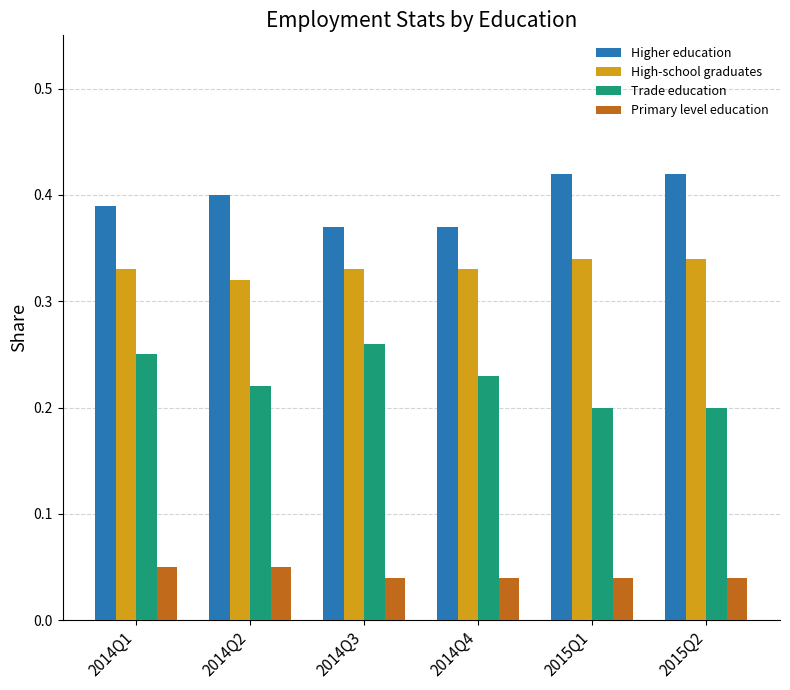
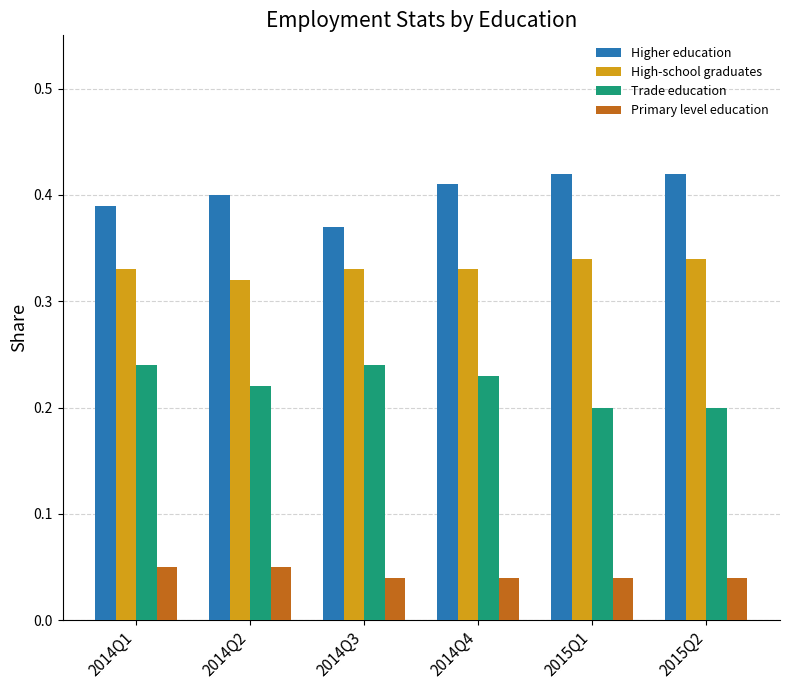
  {
    "Higher education": {
      "2014Q1": 0.39,
      "2014Q2": 0.40,
      "2014Q3": 0.37,
-     "2014Q4": 0.37,
+     "2014Q4": 0.41,
      "2015Q1": 0.42,
      "2015Q2": 0.42
    },
    "Trade education": {
-     "2014Q1": 0.25,
+     "2014Q1": 0.24,
      "2014Q2": 0.22,
-     "2014Q3": 0.26,
+     "2014Q3": 0.24,
      "2014Q4": 0.23,
      "2015Q1": 0.20,
      "2015Q2": 0.20
    }
  }
